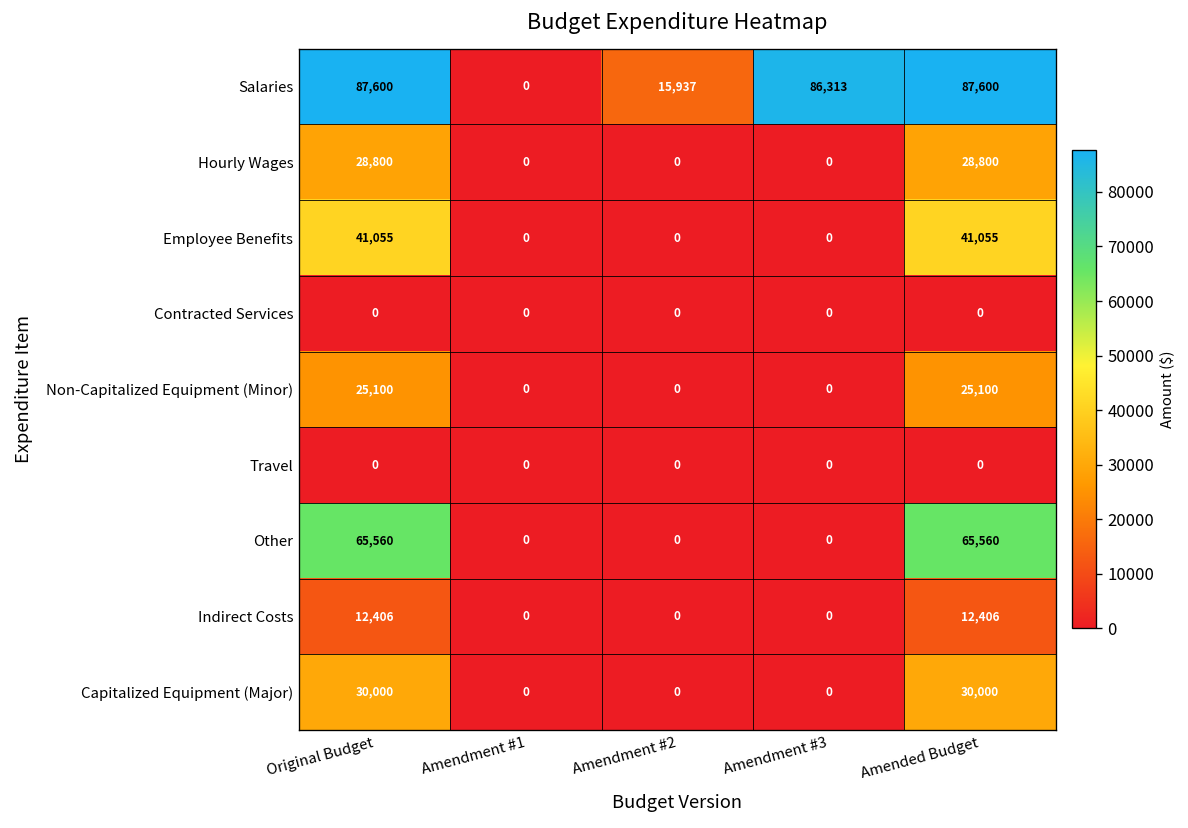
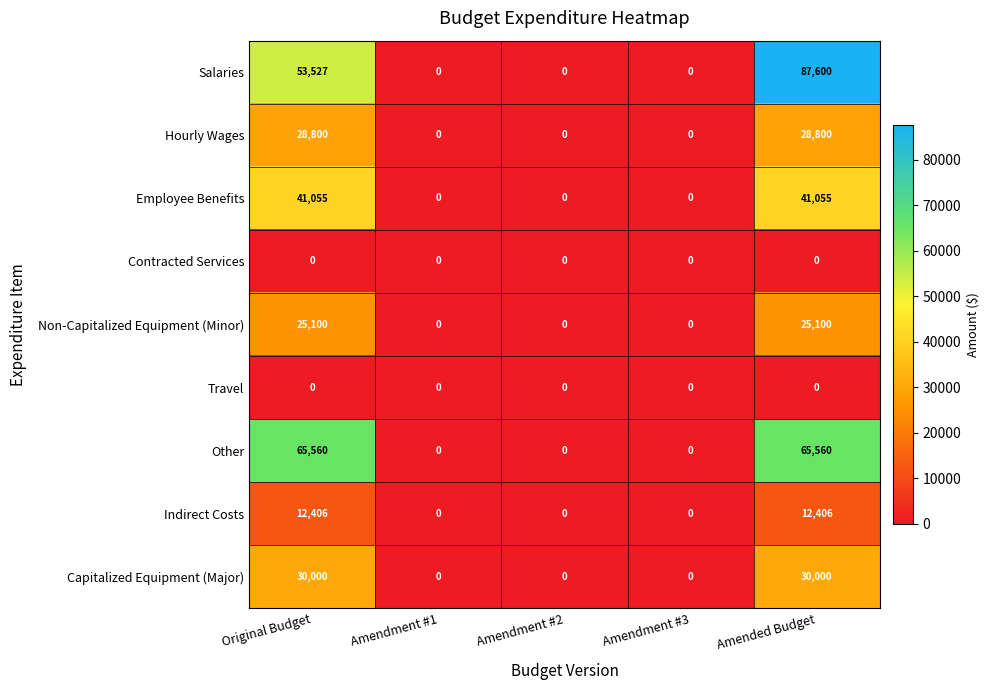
  {
    "Salaries": {
-     "Original Budget": "87,600",
+     "Original Budget": "53,527",
      "Amendment #1": "0",
-     "Amendment #2": "15,937",
-     "Amendment #3": "86,313",
+     "Amendment #2": "0",
+     "Amendment #3": "0",
      "Amended Budget": "87,600"
    },
    "Hourly Wages": {
      "Original Budget": "28,800",
      "Amendment #1": "0",
      "Amendment #2": "0",
      "Amendment #3": "0",
      "Amended Budget": "28,800"
    },
    "Employee Benefits": {
      "Original Budget": "41,055",
      "Amendment #1": "0",
      "Amendment #2": "0",
      "Amendment #3": "0",
      "Amended Budget": "41,055"
    },
    "Contracted Services": {
      "Original Budget": "0",
      "Amendment #1": "0",
      "Amendment #2": "0",
      "Amendment #3": "0",
      "Amended Budget": "0"
    },
    "Non-Capitalized Equipment (Minor)": {
      "Original Budget": "25,100",
      "Amendment #1": "0",
      "Amendment #2": "0",
      "Amendment #3": "0",
      "Amended Budget": "25,100"
    },
    "Travel": {
      "Original Budget": "0",
      "Amendment #1": "0",
      "Amendment #2": "0",
      "Amendment #3": "0",
      "Amended Budget": "0"
    },
    "Other": {
      "Original Budget": "65,560",
      "Amendment #1": "0",
      "Amendment #2": "0",
      "Amendment #3": "0",
      "Amended Budget": "65,560"
    },
    "Indirect Costs": {
      "Original Budget": "12,406",
      "Amendment #1": "0",
      "Amendment #2": "0",
      "Amendment #3": "0",
      "Amended Budget": "12,406"
    },
    "Capitalized Equipment (Major)": {
      "Original Budget": "30,000",
      "Amendment #1": "0",
      "Amendment #2": "0",
      "Amendment #3": "0",
      "Amended Budget": "30,000"
    }
  }
